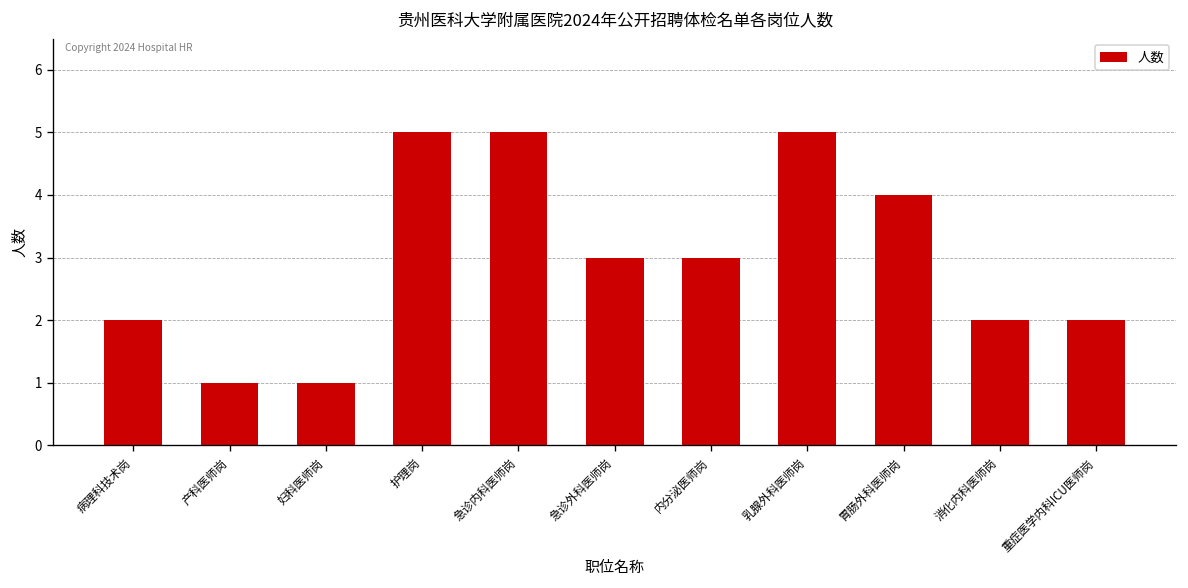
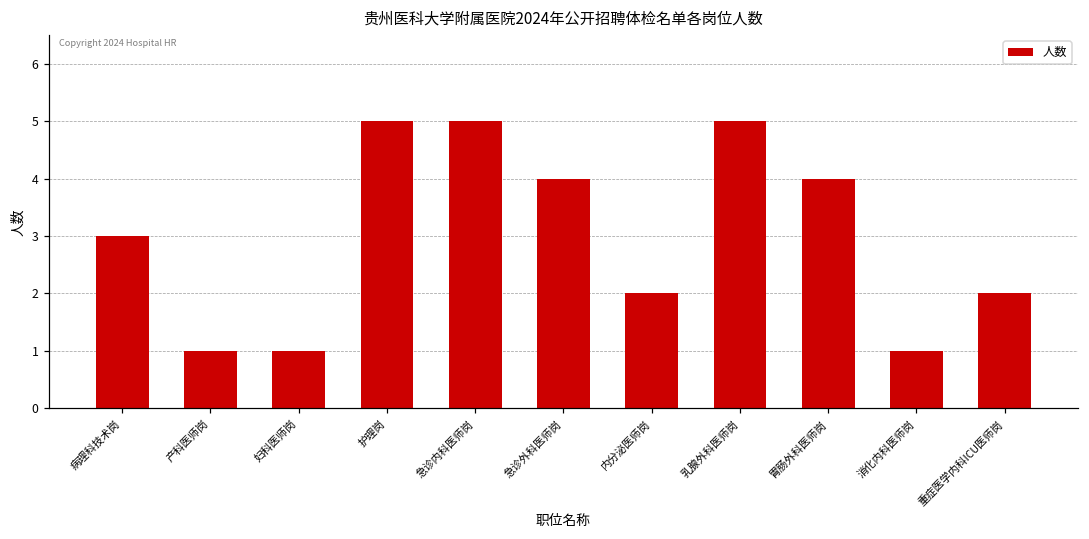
  {
-   "病理科技术岗": 2,
+   "病理科技术岗": 3,
    "产科医师岗": 1,
    "妇科医师岗": 1,
    "护理岗": 5,
    "急诊内科医师岗": 5,
-   "急诊外科医师岗": 3,
-   "内分泌医师岗": 3,
+   "急诊外科医师岗": 4,
+   "内分泌医师岗": 2,
    "乳腺外科医师岗": 5,
    "胃肠外科医师岗": 4,
-   "消化内科医师岗": 2,
+   "消化内科医师岗": 1,
    "重症医学内科ICU医师岗": 2
  }
